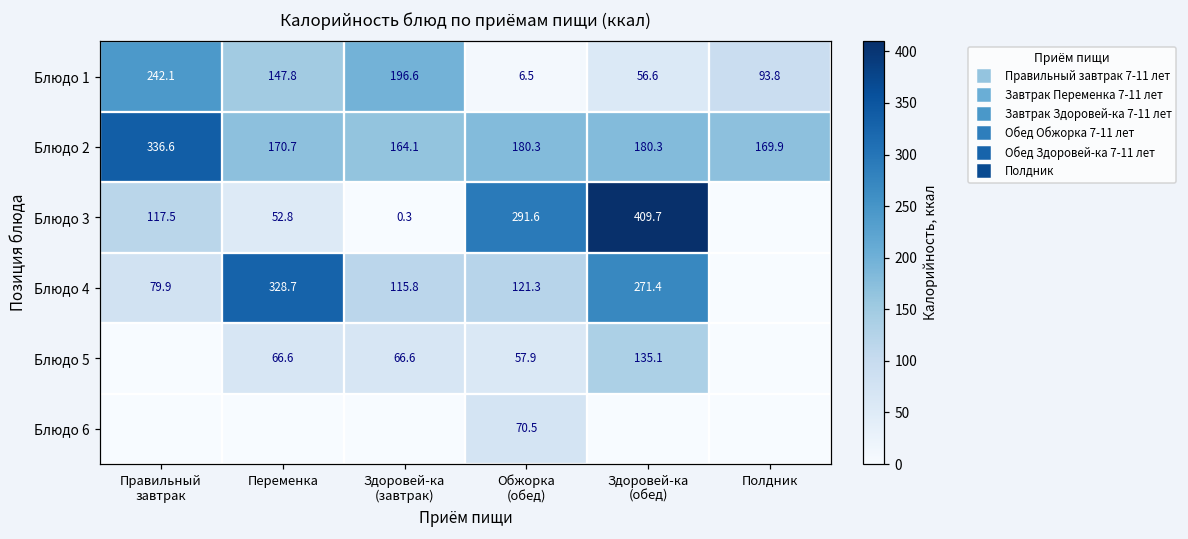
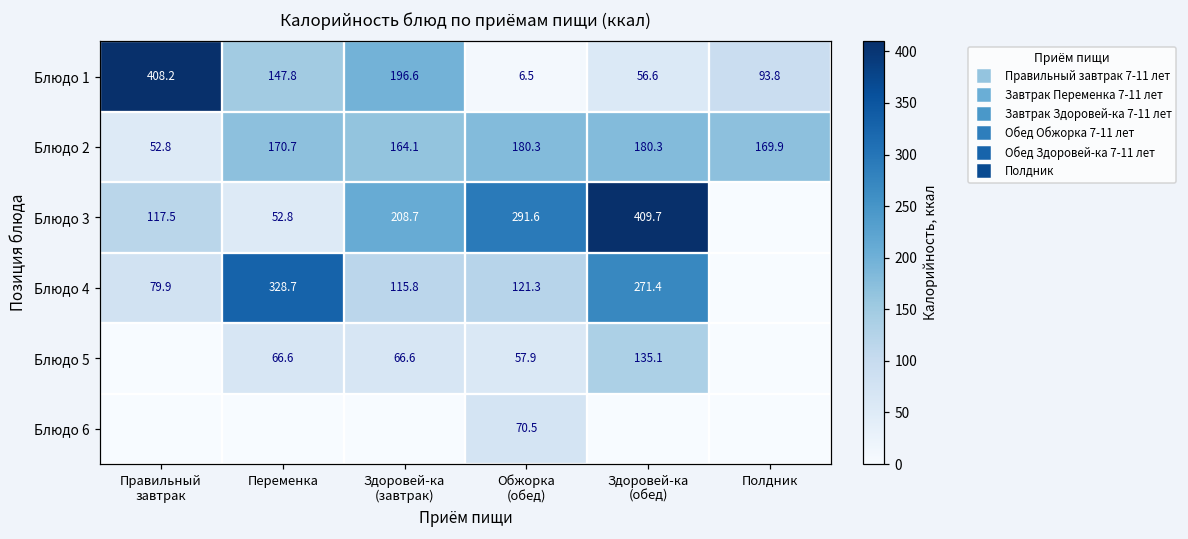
  {
    "Блюдо 1": {
-     "Правильный завтрак": 242.1,
+     "Правильный завтрак": 408.2,
      "Переменка": 147.8,
      "Здоровей-ка (завтрак)": 196.6,
      "Обжорка (обед)": 6.5,
      "Здоровей-ка (обед)": 56.6,
      "Полдник": 93.8
    },
    "Блюдо 2": {
-     "Правильный завтрак": 336.6,
+     "Правильный завтрак": 52.8,
      "Переменка": 170.7,
      "Здоровей-ка (завтрак)": 164.1,
      "Обжорка (обед)": 180.3,
      "Здоровей-ка (обед)": 180.3,
      "Полдник": 169.9
    },
    "Блюдо 3": {
      "Правильный завтрак": 117.5,
      "Переменка": 52.8,
-     "Здоровей-ка (завтрак)": 0.3,
+     "Здоровей-ка (завтрак)": 208.7,
      "Обжорка (обед)": 291.6,
      "Здоровей-ка (обед)": 409.7
    },
    "Блюдо 4": {
      "Правильный завтрак": 79.9,
      "Переменка": 328.7,
      "Здоровей-ка (завтрак)": 115.8,
      "Обжорка (обед)": 121.3,
      "Здоровей-ка (обед)": 271.4
    },
    "Блюдо 5": {
      "Переменка": 66.6,
      "Здоровей-ка (завтрак)": 66.6,
      "Обжорка (обед)": 57.9,
      "Здоровей-ка (обед)": 135.1
    },
    "Блюдо 6": {
      "Обжорка (обед)": 70.5
    }
  }
